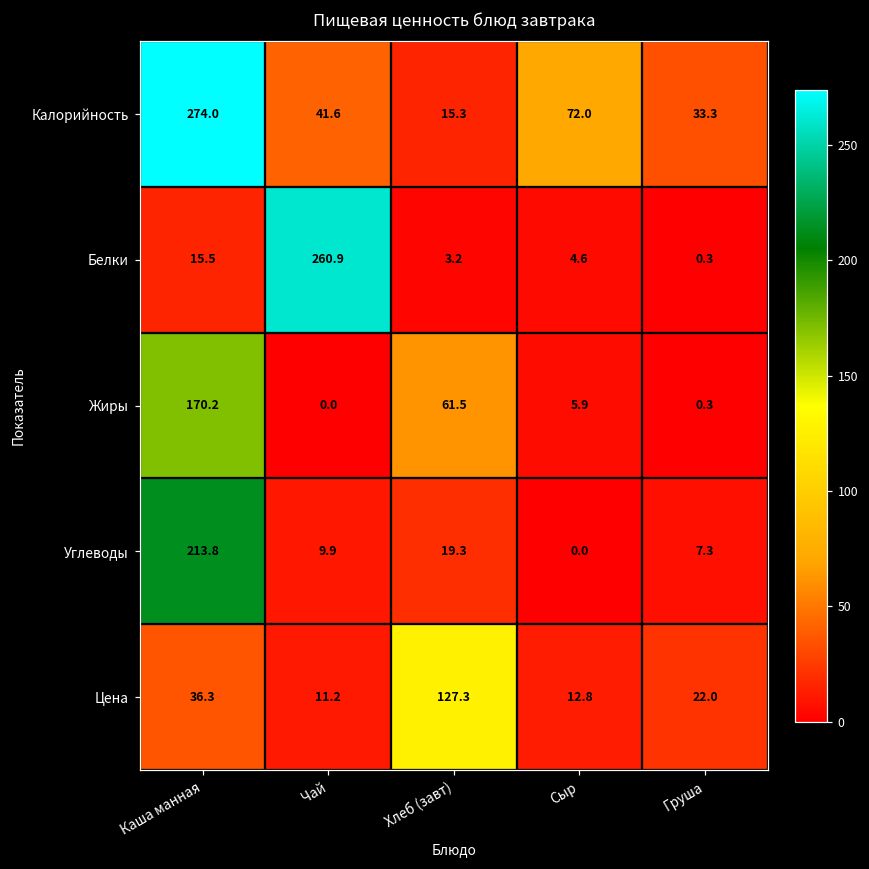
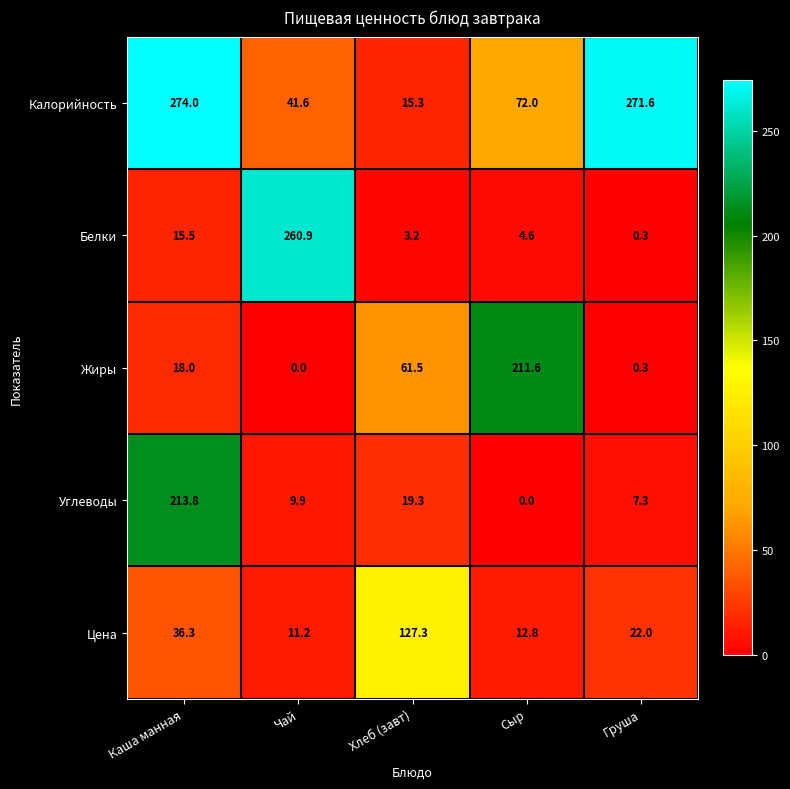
  {
    "Калорийность": {
      "Каша манная": 274.0,
      "Чай": 41.6,
      "Хлеб (завт)": 15.3,
      "Сыр": 72.0,
-     "Груша": 33.3
+     "Груша": 271.6
    },
    "Белки": {
      "Каша манная": 15.5,
      "Чай": 260.9,
      "Хлеб (завт)": 3.2,
      "Сыр": 4.6,
      "Груша": 0.3
    },
    "Жиры": {
-     "Каша манная": 170.2,
+     "Каша манная": 18.0,
      "Чай": 0.0,
      "Хлеб (завт)": 61.5,
-     "Сыр": 5.9,
+     "Сыр": 211.6,
      "Груша": 0.3
    },
    "Углеводы": {
      "Каша манная": 213.8,
      "Чай": 9.9,
      "Хлеб (завт)": 19.3,
      "Сыр": 0.0,
      "Груша": 7.3
    },
    "Цена": {
      "Каша манная": 36.3,
      "Чай": 11.2,
      "Хлеб (завт)": 127.3,
      "Сыр": 12.8,
      "Груша": 22.0
    }
  }
